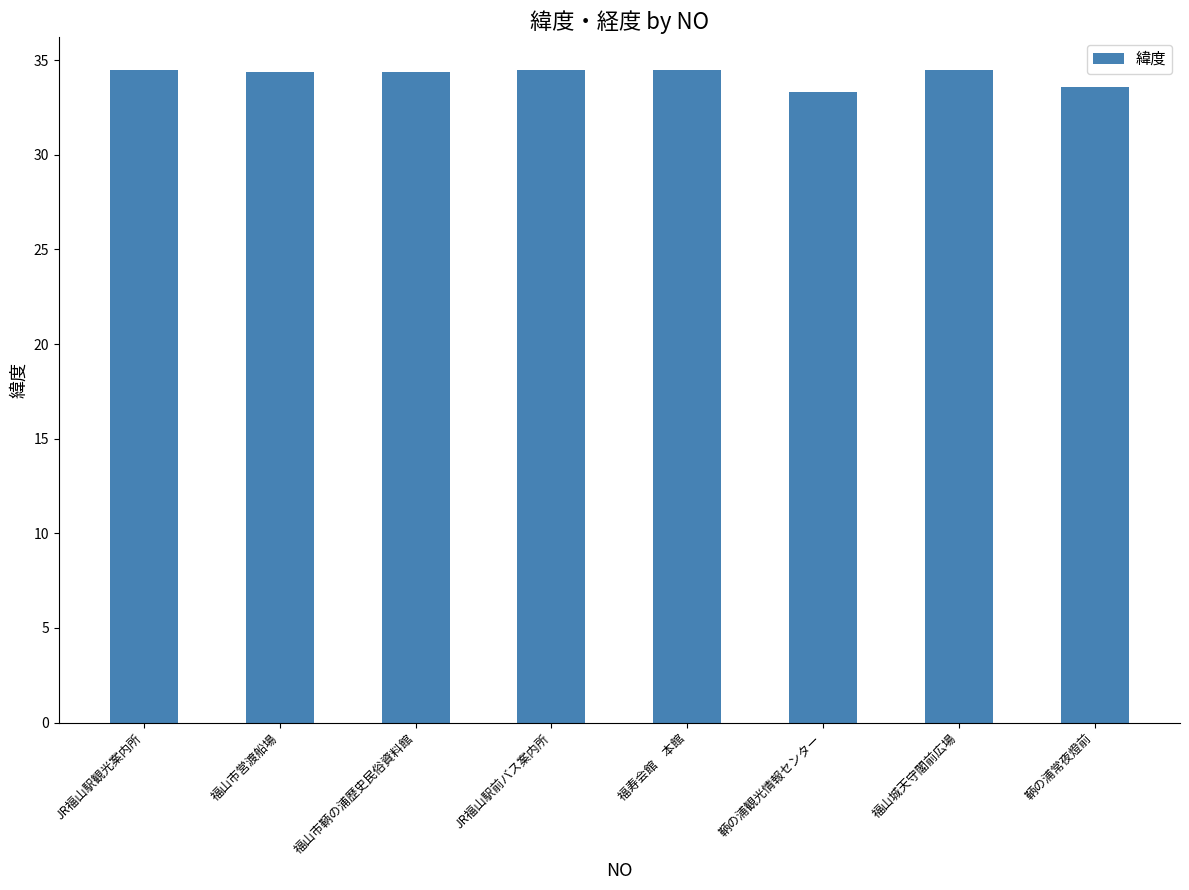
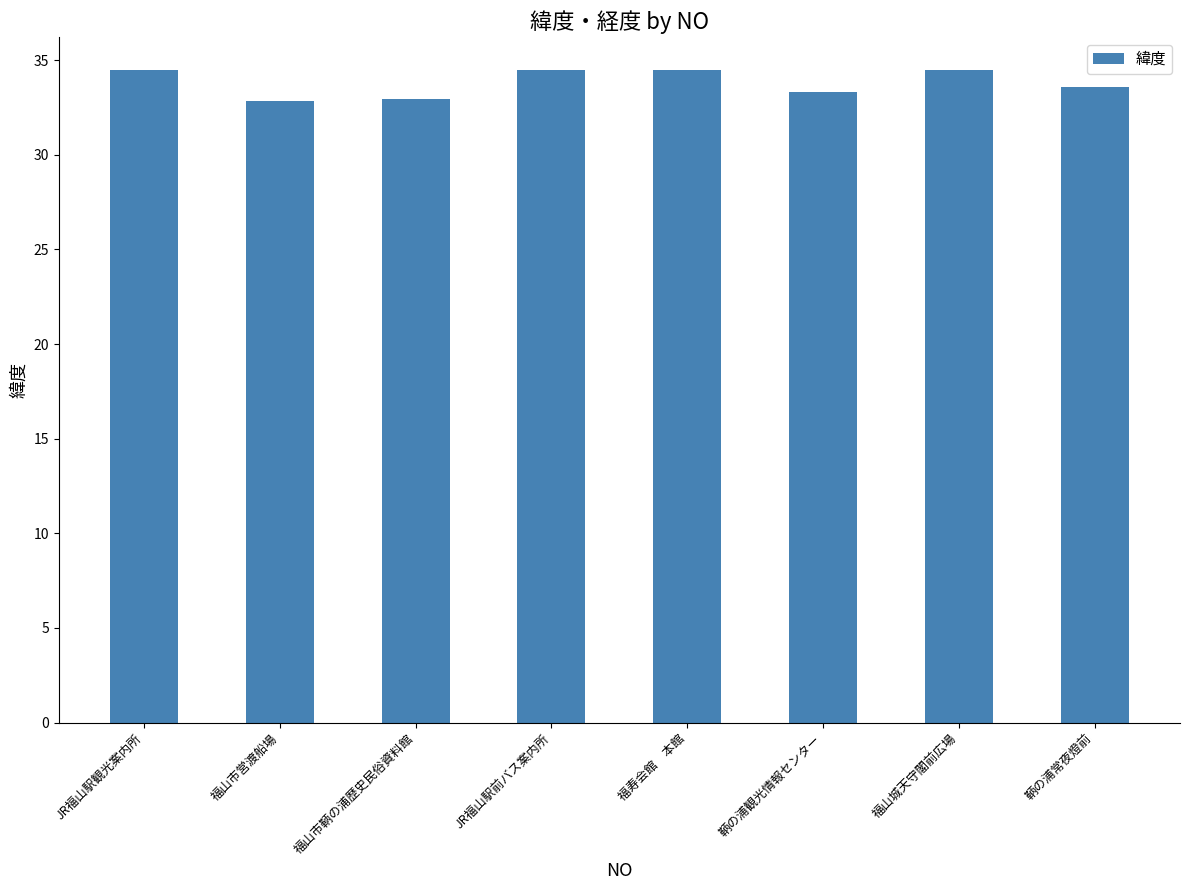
  {
    "JR福山駅観光案内所": 34.5,
-   "福山市営渡船場": 34.4,
-   "福山市鞆の浦歴史民俗資料館": 34.4,
+   "福山市営渡船場": 32.9,
+   "福山市鞆の浦歴史民俗資料館": 33.0,
    "JR福山駅前バス案内所": 34.5,
    "福寿会館 本館": 34.5,
    "鞆の浦観光情報センター": 33.3,
    "福山城天守閣前広場": 34.5,
    "鞆の浦常夜燈前": 33.6
  }
